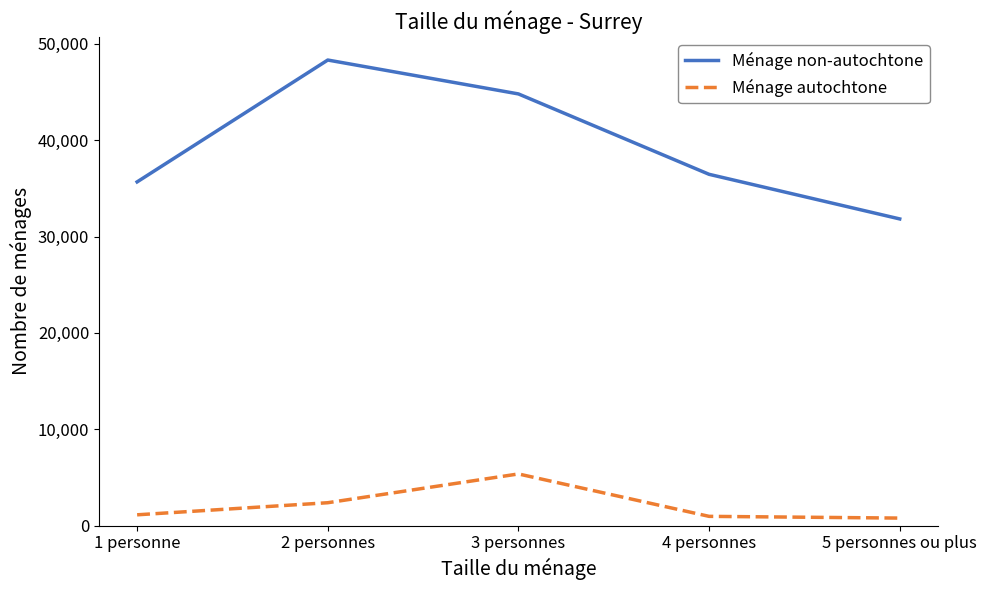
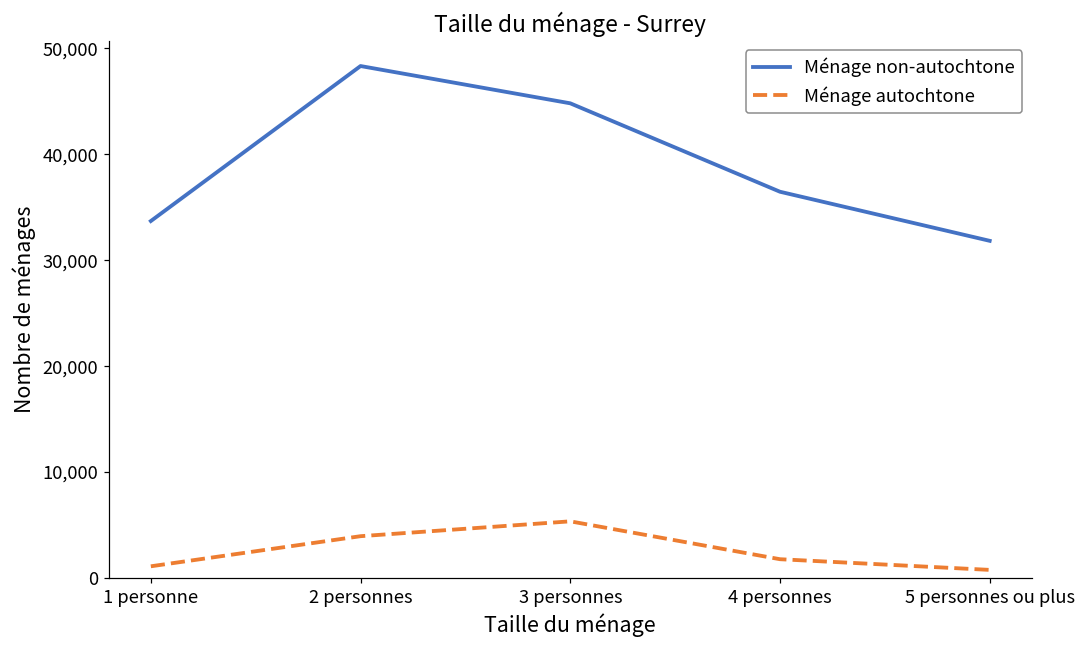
  {
    "Ménage non-autochtone": {
-     "1 personne": "36,000",
+     "1 personne": "34,000",
      "2 personnes": "48,000",
      "3 personnes": "45,000",
      "4 personnes": "36,000",
      "5 personnes ou plus": "32,000"
    },
    "Ménage autochtone": {
      "1 personne": "1,000",
-     "2 personnes": "2,000",
+     "2 personnes": "4,000",
      "3 personnes": "5,000",
-     "4 personnes": "1,000",
+     "4 personnes": "2,000",
      "5 personnes ou plus": "1,000"
    }
  }
